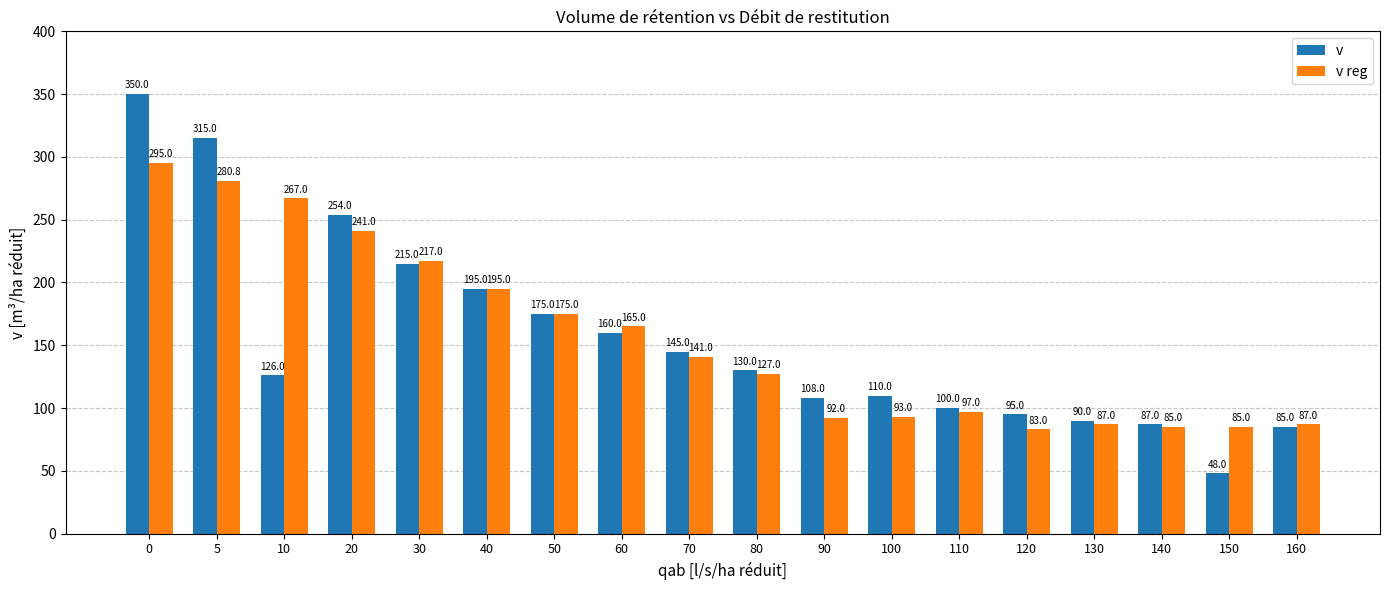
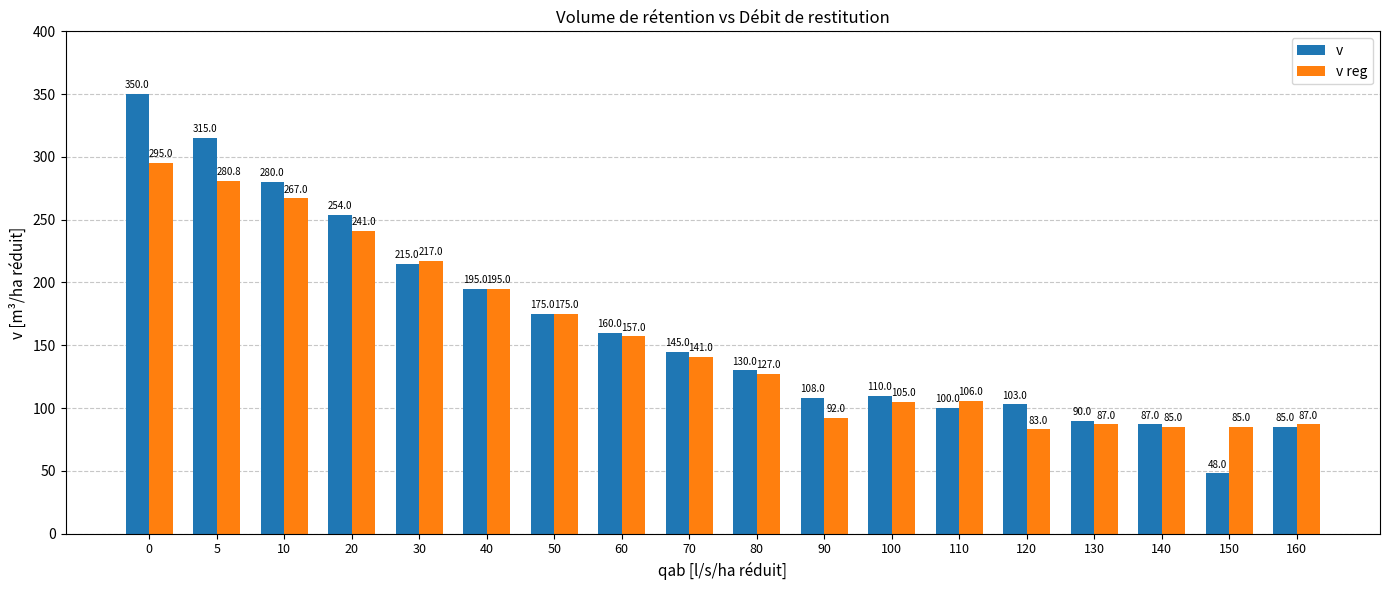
  {
    "v": {
      "0": 350.0,
      "5": 315.0,
-     "10": 126.0,
+     "10": 280.0,
      "20": 254.0,
      "30": 215.0,
      "40": 195.0,
      "50": 175.0,
      "60": 160.0,
      "70": 145.0,
      "80": 130.0,
      "90": 108.0,
      "100": 110.0,
      "110": 100.0,
-     "120": 95.0,
+     "120": 103.0,
      "130": 90.0,
      "140": 87.0,
      "150": 48.0,
      "160": 85.0
    },
    "v reg": {
      "0": 295.0,
      "5": 280.8,
      "10": 267.0,
      "20": 241.0,
      "30": 217.0,
      "40": 195.0,
      "50": 175.0,
-     "60": 165.0,
+     "60": 157.0,
      "70": 141.0,
      "80": 127.0,
      "90": 92.0,
-     "100": 93.0,
-     "110": 97.0,
+     "100": 105.0,
+     "110": 106.0,
      "120": 83.0,
      "130": 87.0,
      "140": 85.0,
      "150": 85.0,
      "160": 87.0
    }
  }
